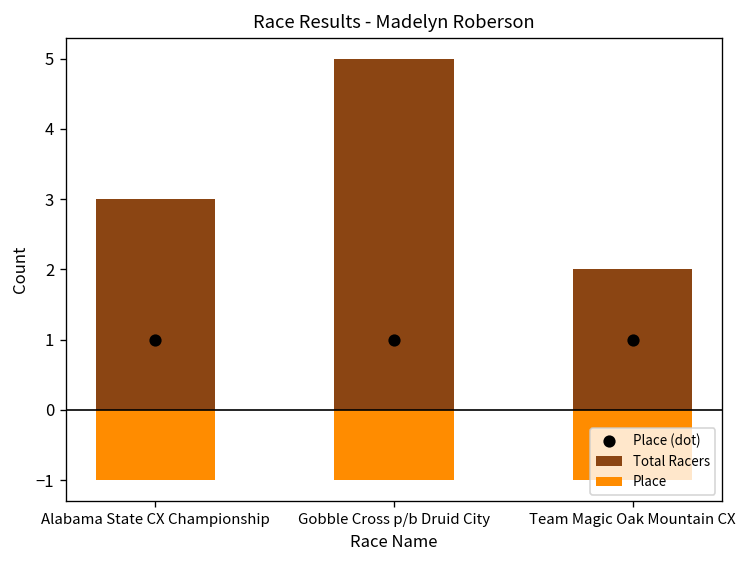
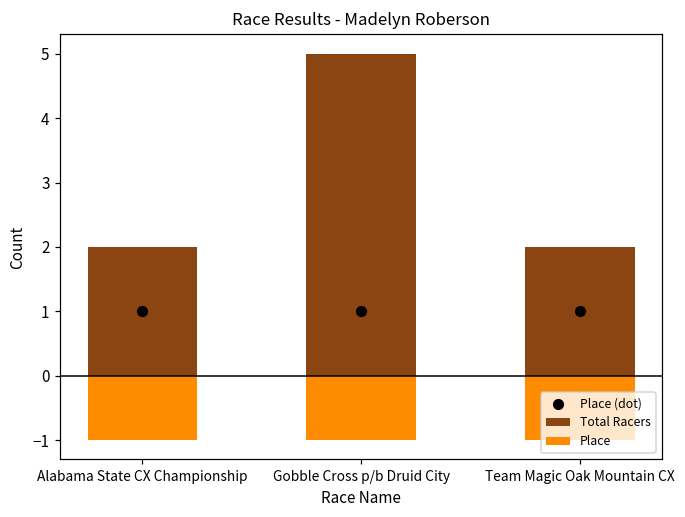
  {
    "Total Racers": {
-     "Alabama State CX Championship": 3,
+     "Alabama State CX Championship": 2,
      "Gobble Cross p/b Druid City": 5,
      "Team Magic Oak Mountain CX": 2
    },
    "Place": {
      "Alabama State CX Championship": -1,
      "Gobble Cross p/b Druid City": -1
    }
  }
